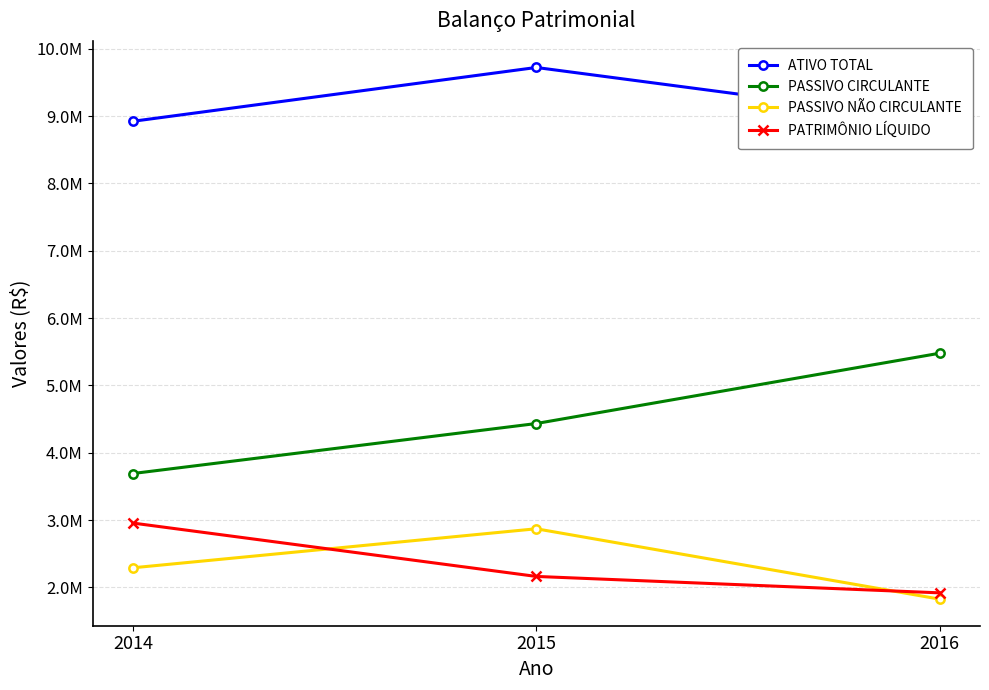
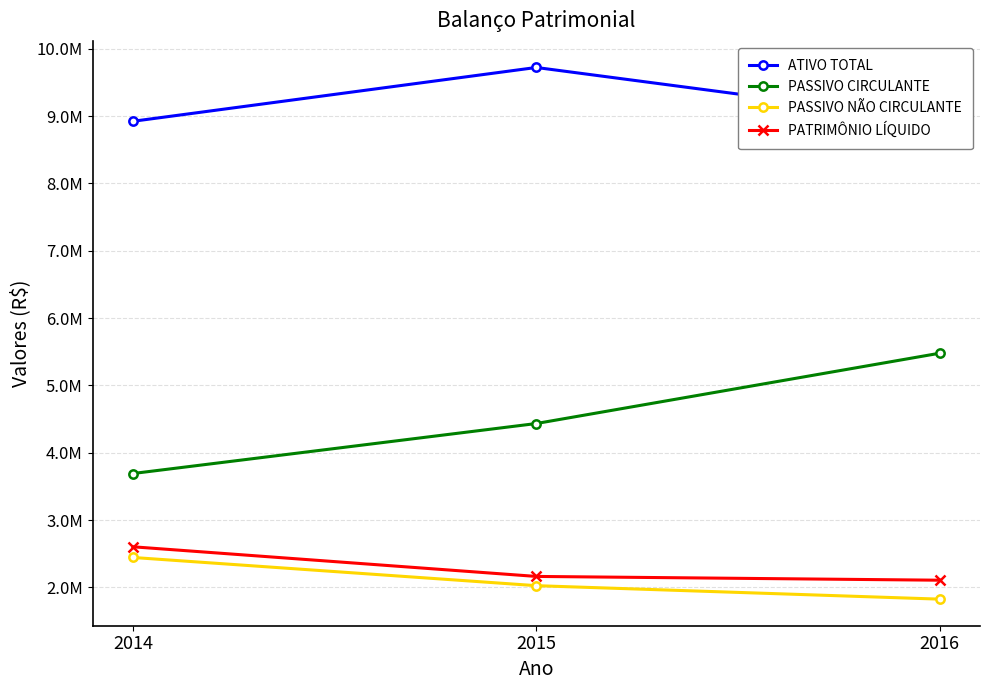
  {
    "ATIVO TOTAL": {
      "2014": 8900000,
      "2015": 9700000
    },
    "PASSIVO CIRCULANTE": {
      "2014": 3700000,
      "2015": 4400000,
      "2016": 5500000
    },
    "PASSIVO NÃO CIRCULANTE": {
-     "2014": 2300000,
-     "2015": 2900000,
+     "2014": 2400000,
+     "2015": 2000000,
      "2016": 1800000
    },
    "PATRIMÔNIO LÍQUIDO": {
-     "2014": 3000000,
+     "2014": 2600000,
      "2015": 2200000,
-     "2016": 1900000
+     "2016": 2100000
    }
  }
